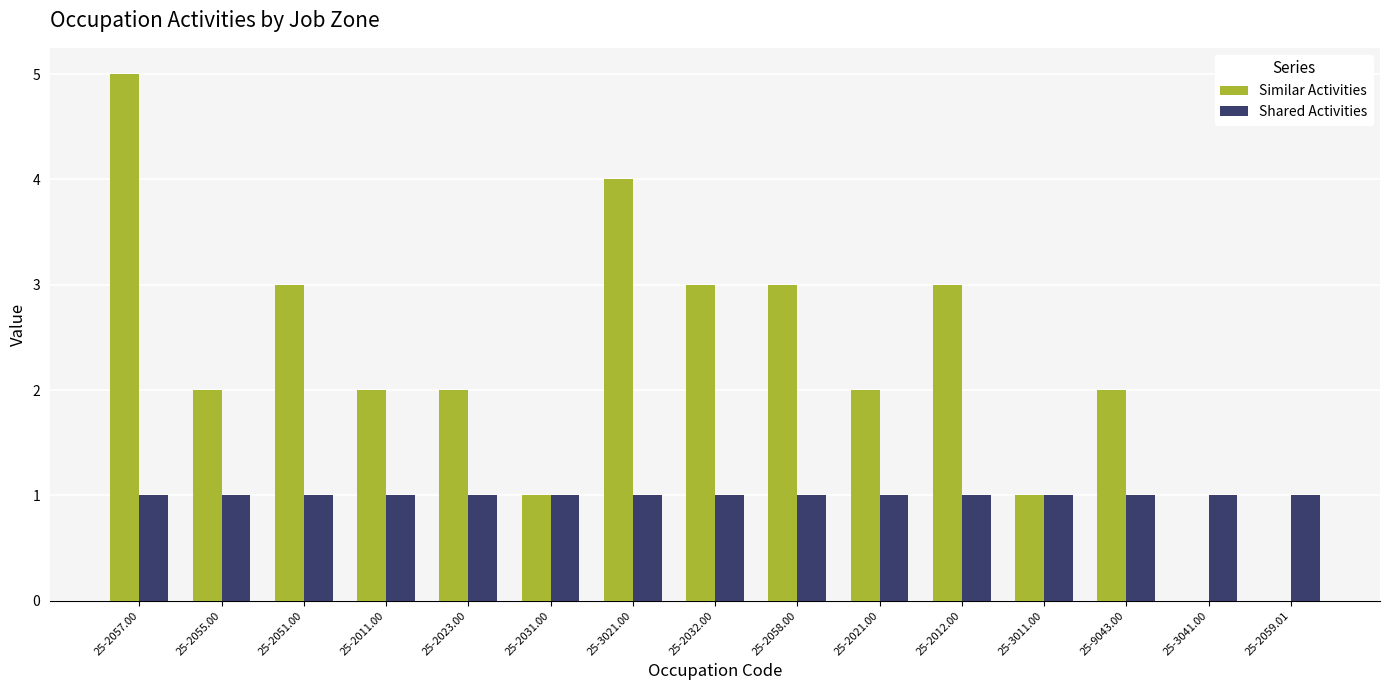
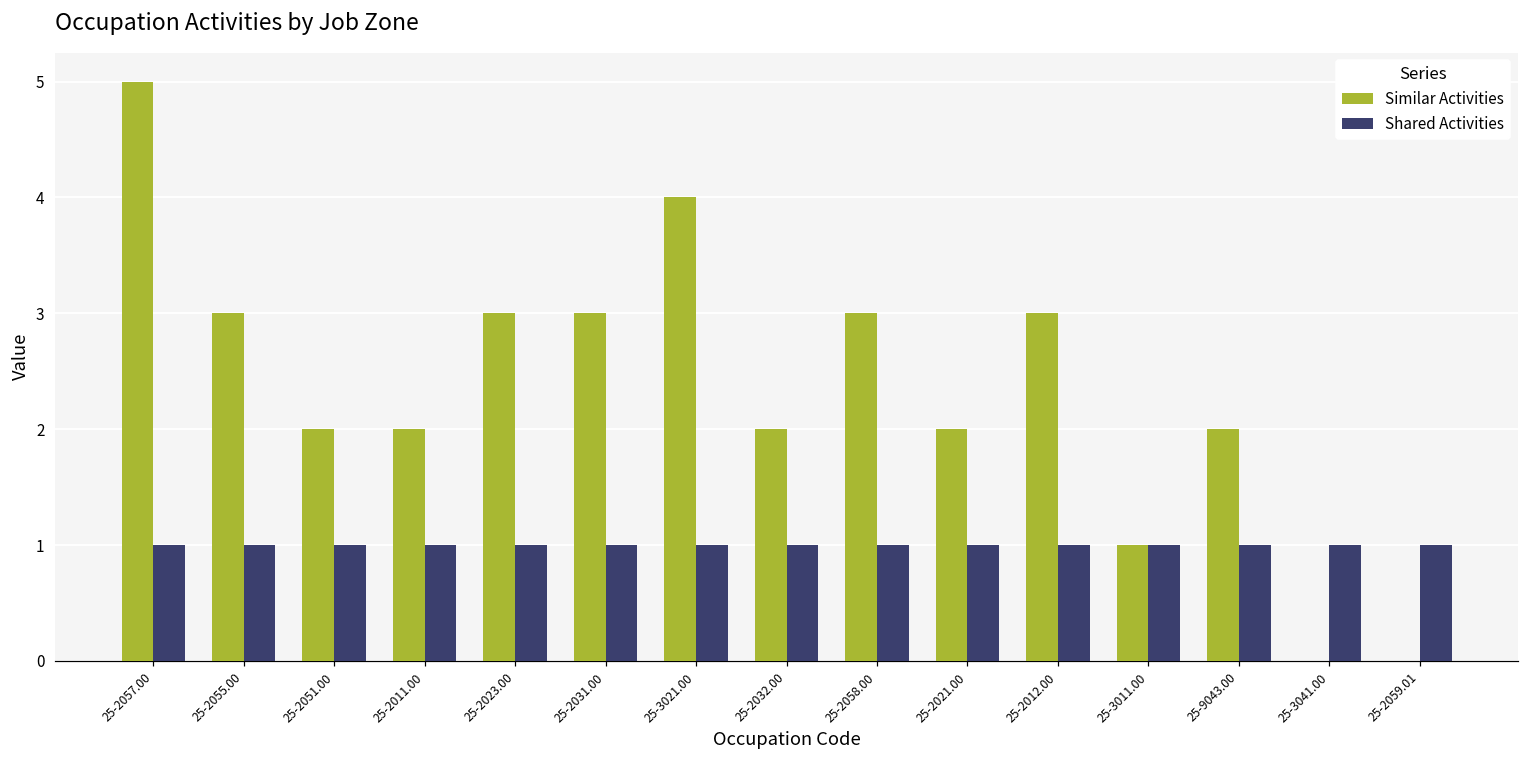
  {
    "Similar Activities": {
      "25-2057.00": 5,
-     "25-2055.00": 2,
-     "25-2051.00": 3,
+     "25-2055.00": 3,
+     "25-2051.00": 2,
      "25-2011.00": 2,
-     "25-2023.00": 2,
-     "25-2031.00": 1,
+     "25-2023.00": 3,
+     "25-2031.00": 3,
      "25-3021.00": 4,
-     "25-2032.00": 3,
+     "25-2032.00": 2,
      "25-2058.00": 3,
      "25-2021.00": 2,
      "25-2012.00": 3,
      "25-3011.00": 1,
      "25-9043.00": 2,
      "25-3041.00": 0,
      "25-2059.01": 0
    },
    "Shared Activities": {
      "25-2057.00": 1,
      "25-2055.00": 1,
      "25-2051.00": 1,
      "25-2011.00": 1,
      "25-2023.00": 1,
      "25-2031.00": 1,
      "25-3021.00": 1,
      "25-2032.00": 1,
      "25-2058.00": 1,
      "25-2021.00": 1,
      "25-2012.00": 1,
      "25-3011.00": 1,
      "25-9043.00": 1,
      "25-3041.00": 1,
      "25-2059.01": 1
    }
  }
